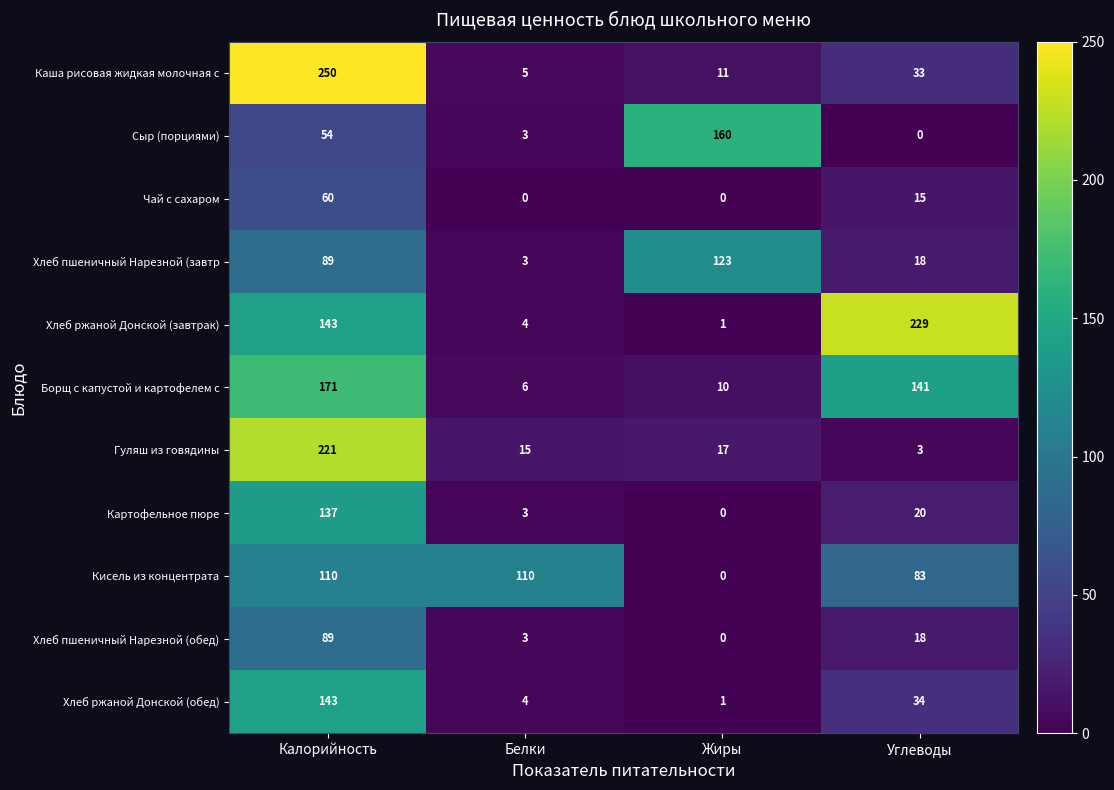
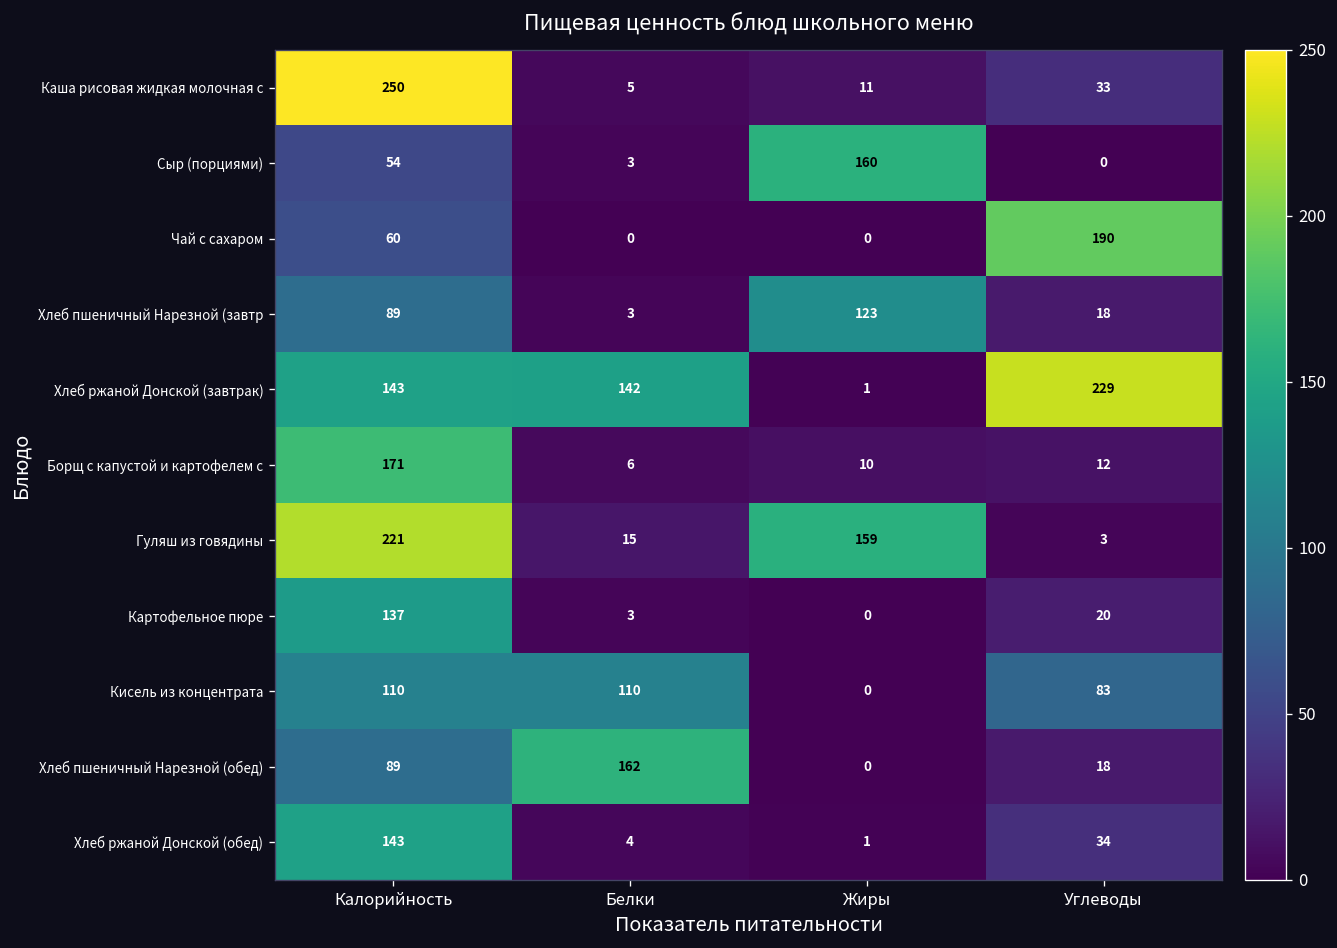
  {
    "Каша рисовая жидкая молочная с": {
      "Калорийность": 250,
      "Белки": 5,
      "Жиры": 11,
      "Углеводы": 33
    },
    "Сыр (порциями)": {
      "Калорийность": 54,
      "Белки": 3,
      "Жиры": 160,
      "Углеводы": 0
    },
    "Чай с сахаром": {
      "Калорийность": 60,
      "Белки": 0,
      "Жиры": 0,
-     "Углеводы": 15
+     "Углеводы": 190
    },
    "Хлеб пшеничный Нарезной (завтр": {
      "Калорийность": 89,
      "Белки": 3,
      "Жиры": 123,
      "Углеводы": 18
    },
    "Хлеб ржаной Донской (завтрак)": {
      "Калорийность": 143,
-     "Белки": 4,
+     "Белки": 142,
      "Жиры": 1,
      "Углеводы": 229
    },
    "Борщ с капустой и картофелем с": {
      "Калорийность": 171,
      "Белки": 6,
      "Жиры": 10,
-     "Углеводы": 141
+     "Углеводы": 12
    },
    "Гуляш из говядины": {
      "Калорийность": 221,
      "Белки": 15,
-     "Жиры": 17,
+     "Жиры": 159,
      "Углеводы": 3
    },
    "Картофельное пюре": {
      "Калорийность": 137,
      "Белки": 3,
      "Жиры": 0,
      "Углеводы": 20
    },
    "Кисель из концентрата": {
      "Калорийность": 110,
      "Белки": 110,
      "Жиры": 0,
      "Углеводы": 83
    },
    "Хлеб пшеничный Нарезной (обед)": {
      "Калорийность": 89,
-     "Белки": 3,
+     "Белки": 162,
      "Жиры": 0,
      "Углеводы": 18
    },
    "Хлеб ржаной Донской (обед)": {
      "Калорийность": 143,
      "Белки": 4,
      "Жиры": 1,
      "Углеводы": 34
    }
  }
